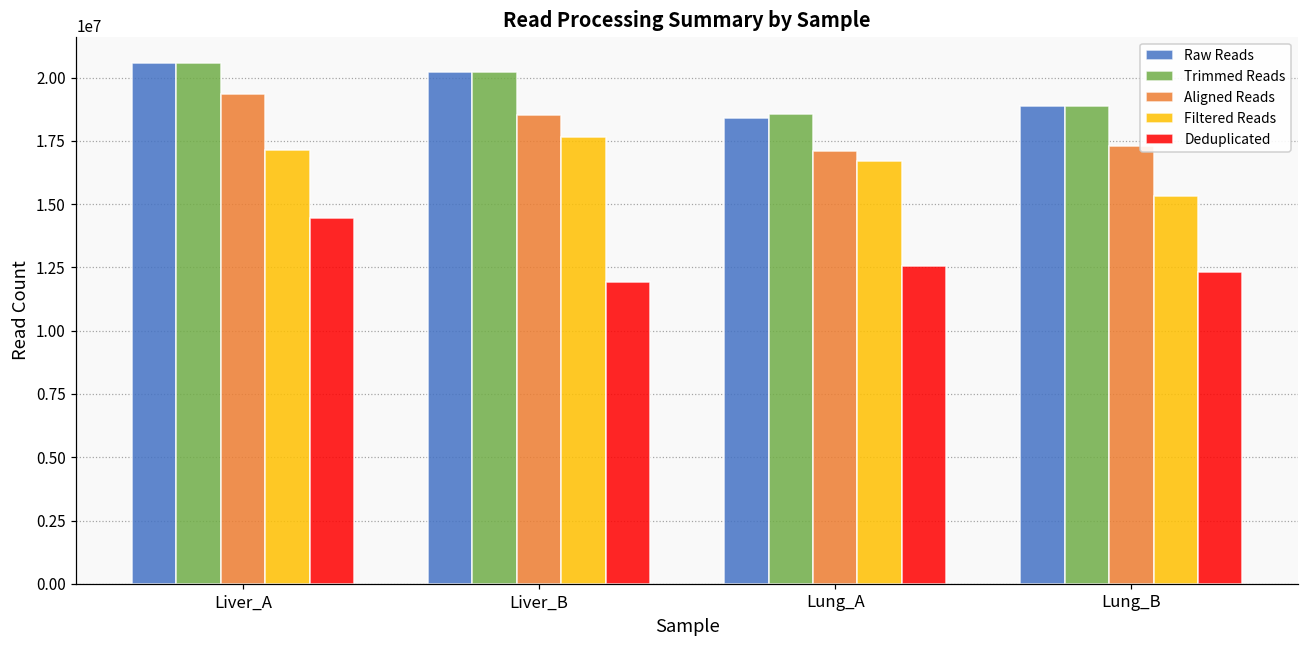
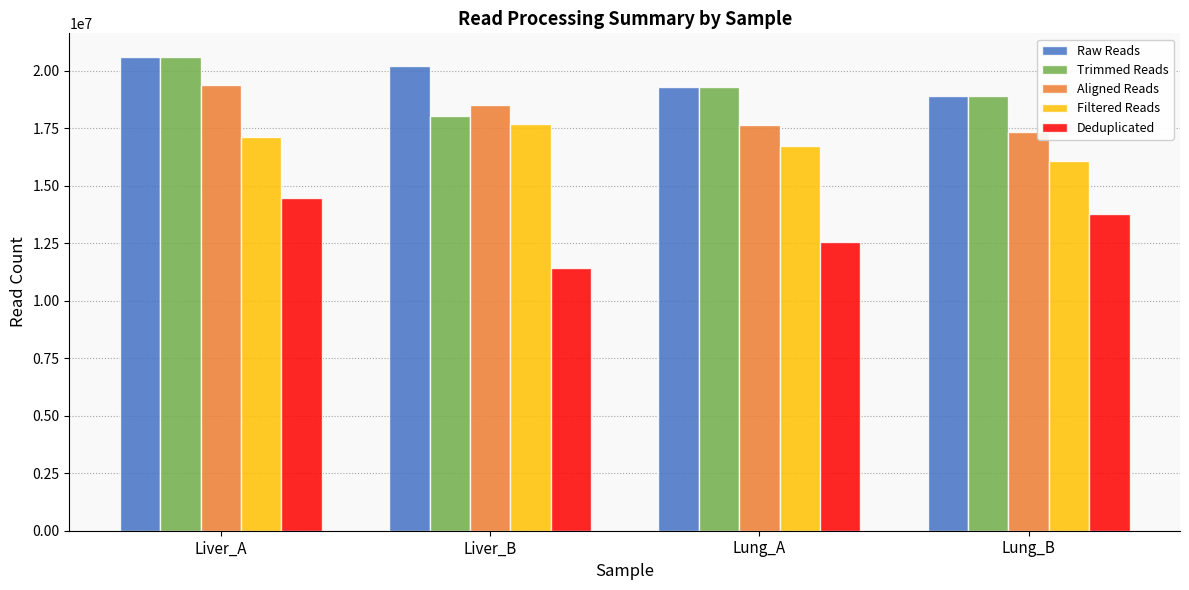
  {
    "Raw Reads": {
      "Liver_A": 20600000,
      "Liver_B": 20200000,
-     "Lung_A": 18400000,
+     "Lung_A": 19300000,
      "Lung_B": 18900000
    },
    "Trimmed Reads": {
      "Liver_A": 20600000,
-     "Liver_B": 20200000,
-     "Lung_A": 18600000,
+     "Liver_B": 18000000,
+     "Lung_A": 19300000,
      "Lung_B": 18900000
    },
    "Aligned Reads": {
      "Liver_A": 19400000,
      "Liver_B": 18500000,
-     "Lung_A": 17100000,
+     "Lung_A": 17600000,
      "Lung_B": 17300000
    },
    "Filtered Reads": {
      "Liver_A": 17100000,
      "Liver_B": 17700000,
      "Lung_A": 16700000,
-     "Lung_B": 15300000
+     "Lung_B": 16100000
    },
    "Deduplicated": {
      "Liver_A": 14400000,
-     "Liver_B": 11900000,
+     "Liver_B": 11400000,
      "Lung_A": 12600000,
-     "Lung_B": 12300000
+     "Lung_B": 13700000
    }
  }
